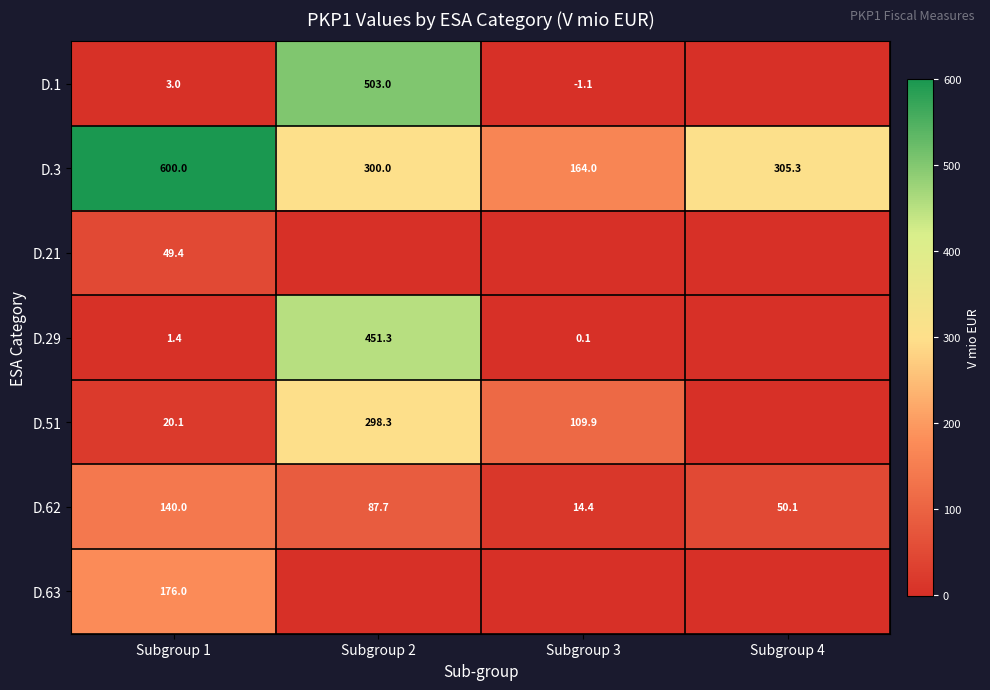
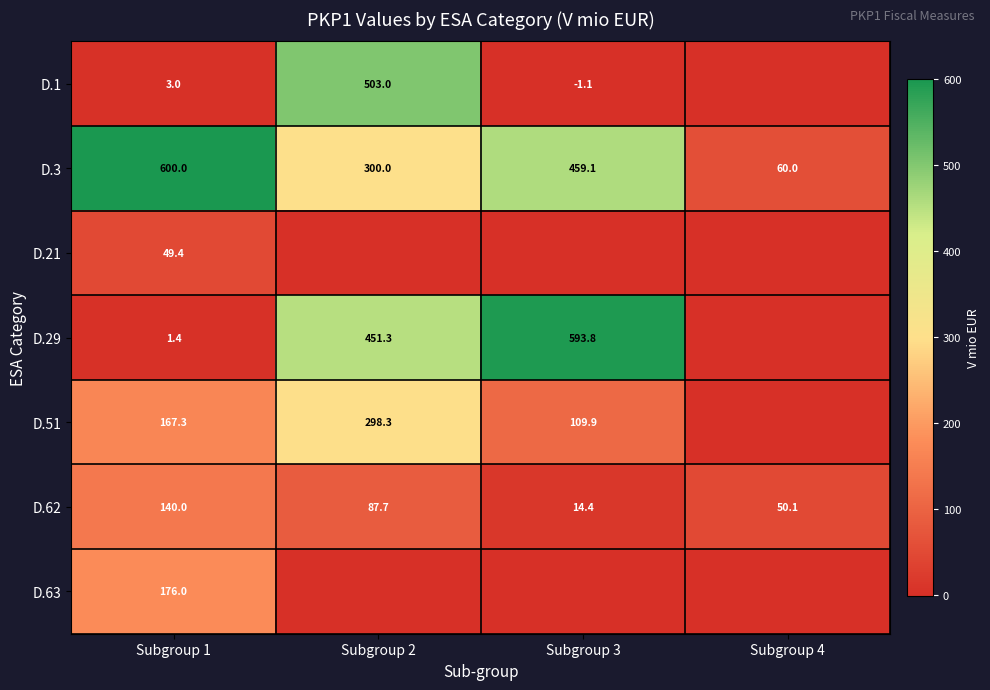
  {
    "D.1": {
      "Subgroup 1": 3.0,
      "Subgroup 2": 503.0,
      "Subgroup 3": -1.1
    },
    "D.3": {
      "Subgroup 1": 600.0,
      "Subgroup 2": 300.0,
-     "Subgroup 3": 164.0,
-     "Subgroup 4": 305.3
+     "Subgroup 3": 459.1,
+     "Subgroup 4": 60.0
    },
    "D.21": {
      "Subgroup 1": 49.4
    },
    "D.29": {
      "Subgroup 1": 1.4,
      "Subgroup 2": 451.3,
-     "Subgroup 3": 0.1
+     "Subgroup 3": 593.8
    },
    "D.51": {
-     "Subgroup 1": 20.1,
+     "Subgroup 1": 167.3,
      "Subgroup 2": 298.3,
      "Subgroup 3": 109.9
    },
    "D.62": {
      "Subgroup 1": 140.0,
      "Subgroup 2": 87.7,
      "Subgroup 3": 14.4,
      "Subgroup 4": 50.1
    },
    "D.63": {
      "Subgroup 1": 176.0
    }
  }
